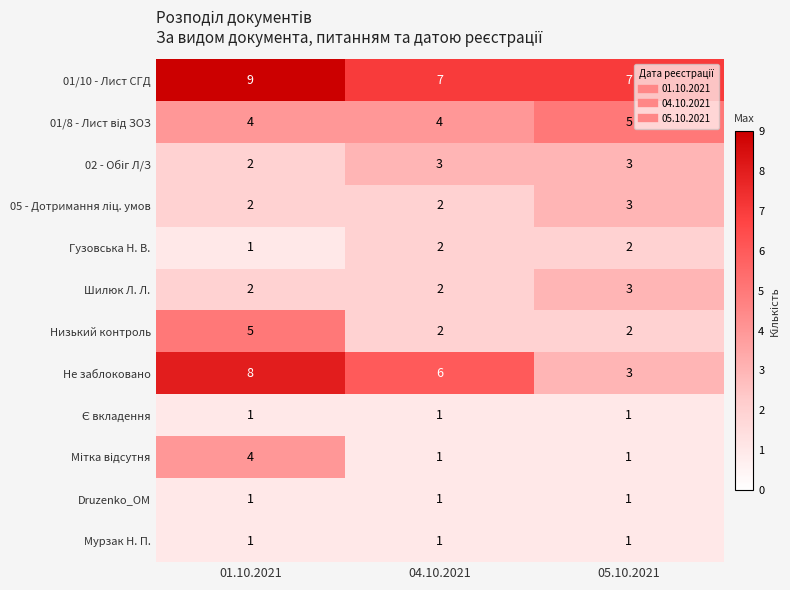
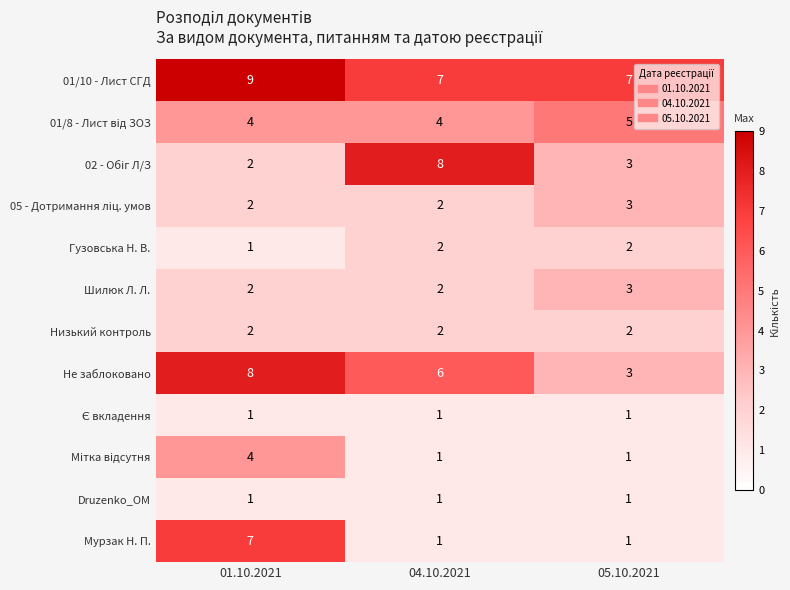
  {
    "01/10 - Лист СГД": {
      "01.10.2021": 9,
      "04.10.2021": 7,
      "05.10.2021": 7
    },
    "01/8 - Лист від ЗОЗ": {
      "01.10.2021": 4,
      "04.10.2021": 4,
      "05.10.2021": 5
    },
    "02 - Обіг Л/З": {
      "01.10.2021": 2,
-     "04.10.2021": 3,
+     "04.10.2021": 8,
      "05.10.2021": 3
    },
    "05 - Дотримання ліц. умов": {
      "01.10.2021": 2,
      "04.10.2021": 2,
      "05.10.2021": 3
    },
    "Гузовська Н. В.": {
      "01.10.2021": 1,
      "04.10.2021": 2,
      "05.10.2021": 2
    },
    "Шилюк Л. Л.": {
      "01.10.2021": 2,
      "04.10.2021": 2,
      "05.10.2021": 3
    },
    "Низький контроль": {
-     "01.10.2021": 5,
+     "01.10.2021": 2,
      "04.10.2021": 2,
      "05.10.2021": 2
    },
    "Не заблоковано": {
      "01.10.2021": 8,
      "04.10.2021": 6,
      "05.10.2021": 3
    },
    "Є вкладення": {
      "01.10.2021": 1,
      "04.10.2021": 1,
      "05.10.2021": 1
    },
    "Мітка відсутня": {
      "01.10.2021": 4,
      "04.10.2021": 1,
      "05.10.2021": 1
    },
    "Druzenko_OM": {
      "01.10.2021": 1,
      "04.10.2021": 1,
      "05.10.2021": 1
    },
    "Мурзак Н. П.": {
-     "01.10.2021": 1,
+     "01.10.2021": 7,
      "04.10.2021": 1,
      "05.10.2021": 1
    }
  }
